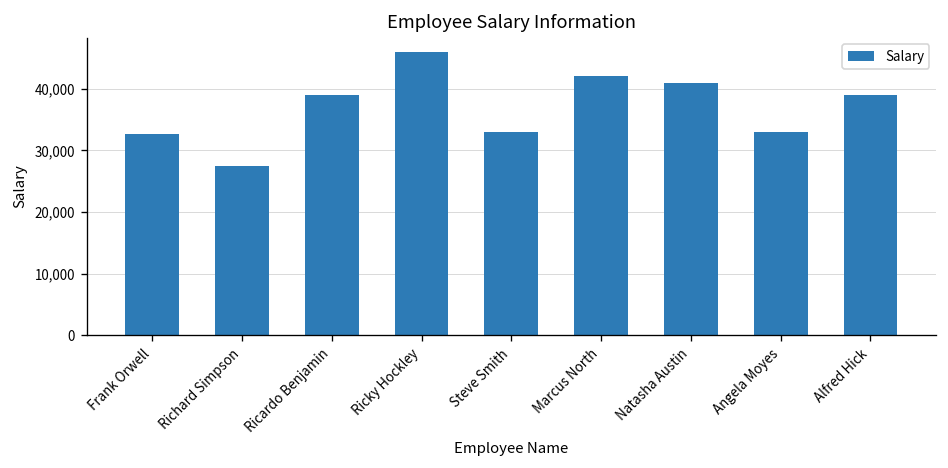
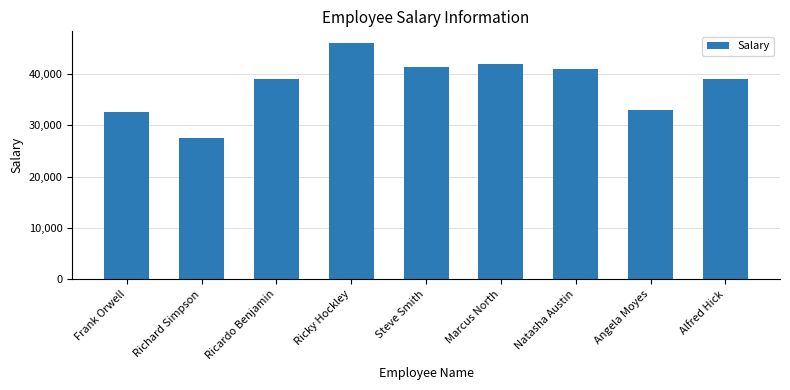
  {
    "Frank Orwell": "33,000",
    "Richard Simpson": "27,000",
    "Ricardo Benjamin": "39,000",
    "Ricky Hockley": "46,000",
-   "Steve Smith": "33,000",
+   "Steve Smith": "41,000",
    "Marcus North": "42,000",
    "Natasha Austin": "41,000",
    "Angela Moyes": "33,000",
    "Alfred Hick": "39,000"
  }
